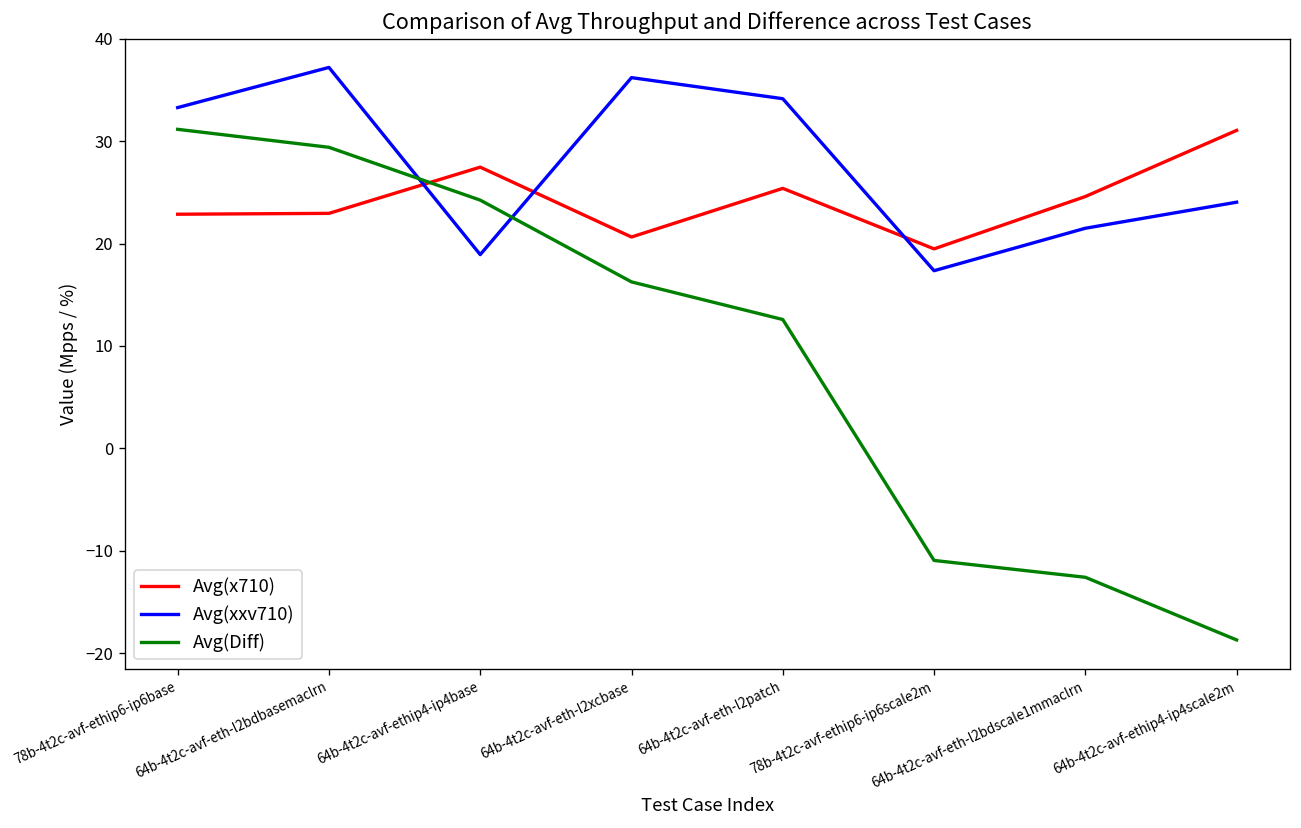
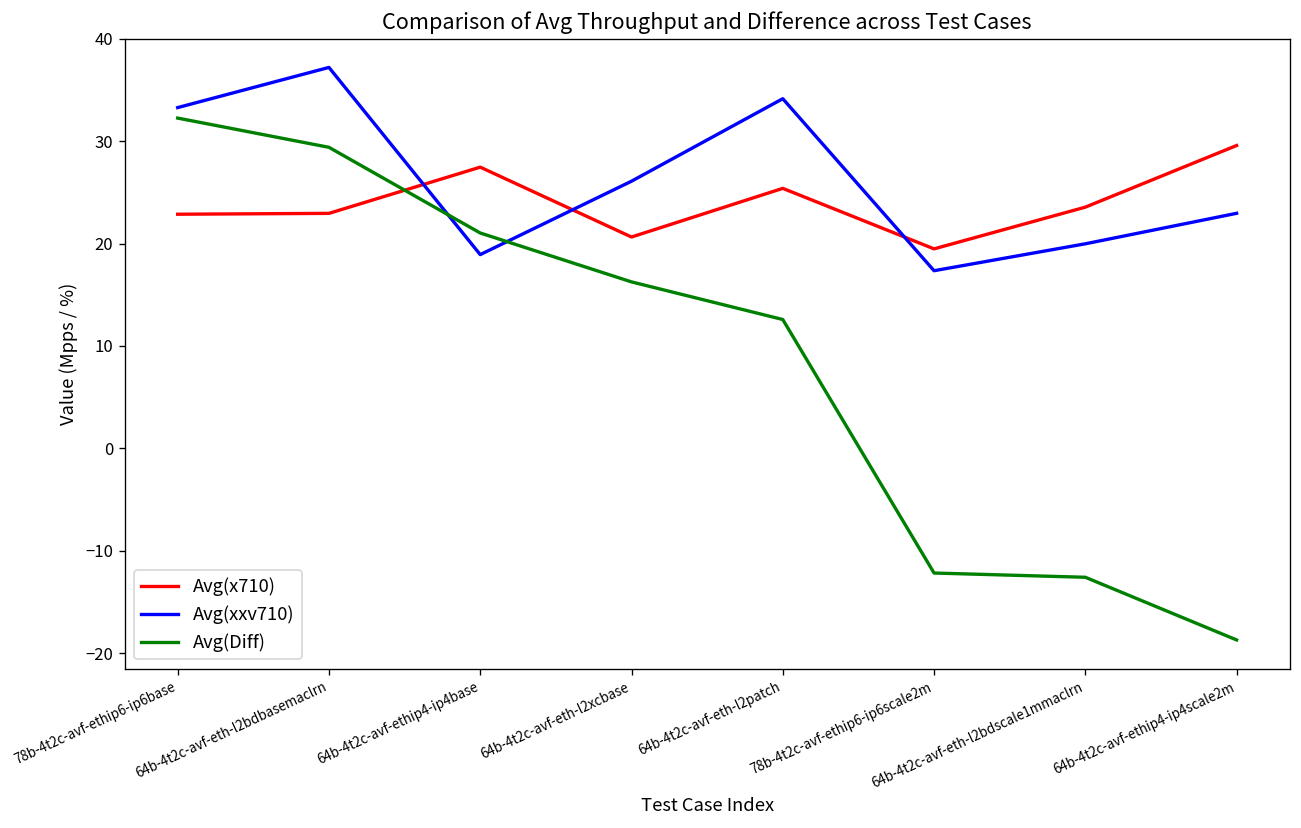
  {
    "Avg(x710)": {
      "78b-4t2c-avf-ethip6-ip6base": 23,
      "64b-4t2c-avf-eth-l2bdbasemaclrn": 23,
      "64b-4t2c-avf-ethip4-ip4base": 27,
      "64b-4t2c-avf-eth-l2xcbase": 21,
      "64b-4t2c-avf-eth-l2patch": 25,
      "78b-4t2c-avf-ethip6-ip6scale2m": 19,
-     "64b-4t2c-avf-eth-l2bdscale1mmaclrn": 25,
-     "64b-4t2c-avf-ethip4-ip4scale2m": 31
+     "64b-4t2c-avf-eth-l2bdscale1mmaclrn": 24,
+     "64b-4t2c-avf-ethip4-ip4scale2m": 30
    },
    "Avg(xxv710)": {
      "78b-4t2c-avf-ethip6-ip6base": 33,
      "64b-4t2c-avf-eth-l2bdbasemaclrn": 37,
      "64b-4t2c-avf-ethip4-ip4base": 19,
-     "64b-4t2c-avf-eth-l2xcbase": 36,
+     "64b-4t2c-avf-eth-l2xcbase": 26,
      "64b-4t2c-avf-eth-l2patch": 34,
      "78b-4t2c-avf-ethip6-ip6scale2m": 17,
-     "64b-4t2c-avf-eth-l2bdscale1mmaclrn": 22,
-     "64b-4t2c-avf-ethip4-ip4scale2m": 24
+     "64b-4t2c-avf-eth-l2bdscale1mmaclrn": 20,
+     "64b-4t2c-avf-ethip4-ip4scale2m": 23
    },
    "Avg(Diff)": {
-     "78b-4t2c-avf-ethip6-ip6base": 31,
+     "78b-4t2c-avf-ethip6-ip6base": 32,
      "64b-4t2c-avf-eth-l2bdbasemaclrn": 29,
-     "64b-4t2c-avf-ethip4-ip4base": 24,
+     "64b-4t2c-avf-ethip4-ip4base": 21,
      "64b-4t2c-avf-eth-l2xcbase": 16,
      "64b-4t2c-avf-eth-l2patch": 13,
-     "78b-4t2c-avf-ethip6-ip6scale2m": -11,
+     "78b-4t2c-avf-ethip6-ip6scale2m": -12,
      "64b-4t2c-avf-eth-l2bdscale1mmaclrn": -13,
      "64b-4t2c-avf-ethip4-ip4scale2m": -19
    }
  }
